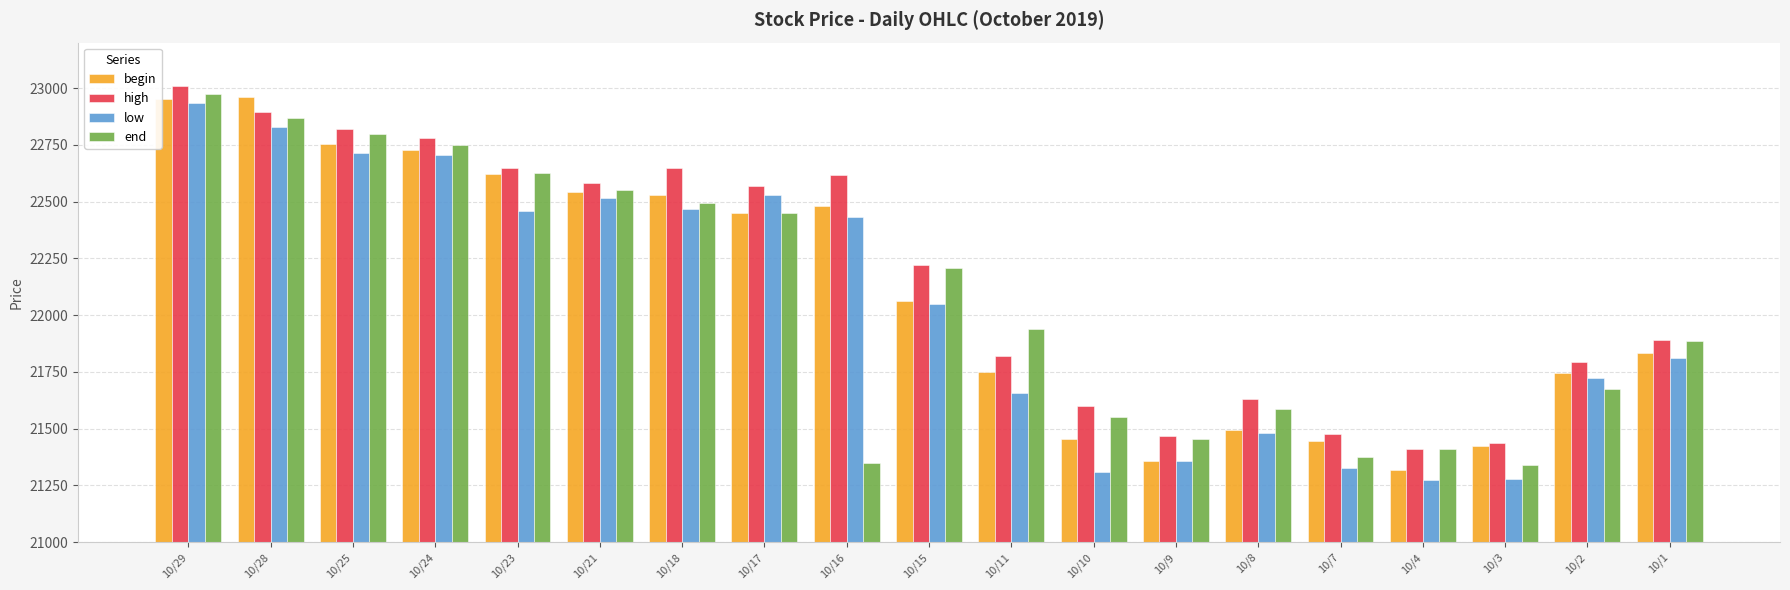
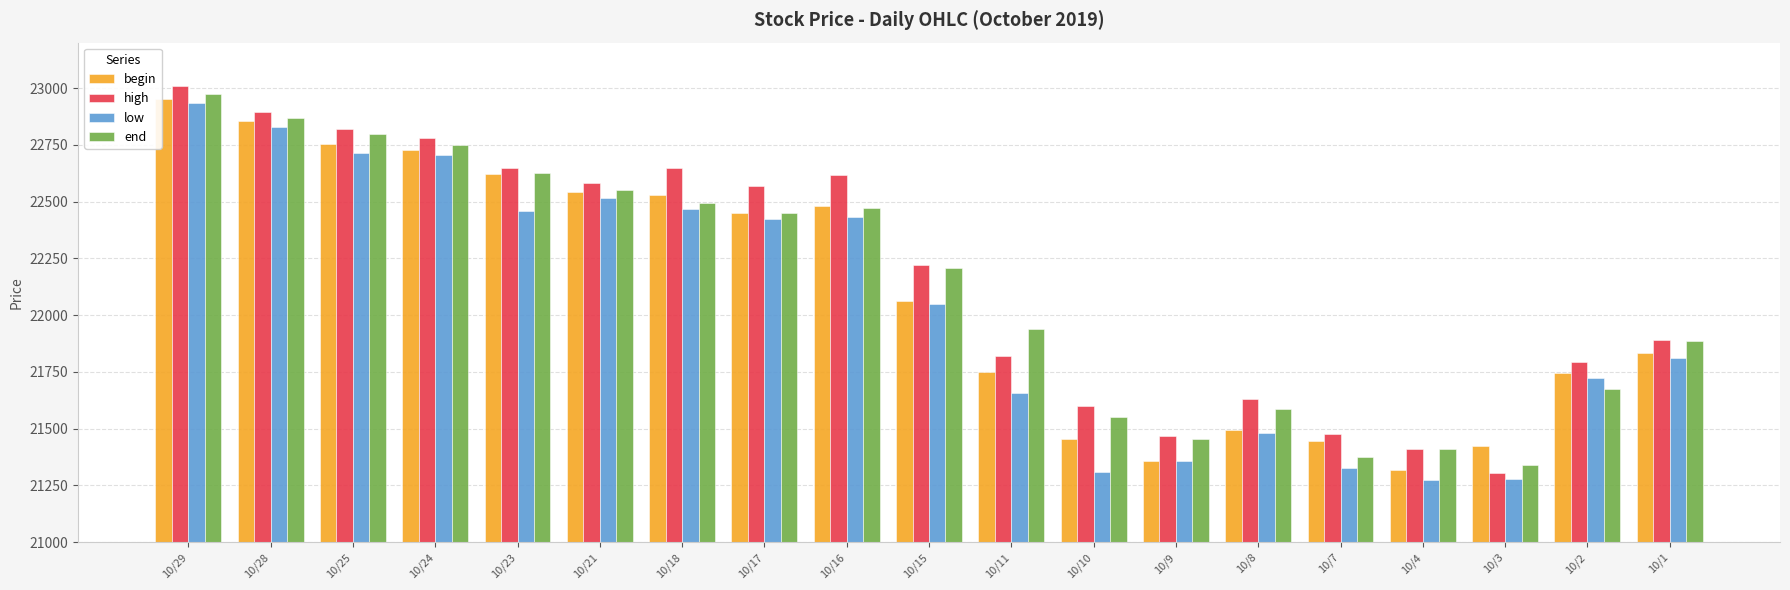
  {
    "begin": {
      "10/29": 22950,
-     "10/28": 22960,
+     "10/28": 22850,
      "10/25": 22750,
      "10/24": 22730,
      "10/23": 22620,
      "10/21": 22540,
      "10/18": 22530,
      "10/17": 22450,
      "10/16": 22480,
      "10/15": 22060,
      "10/11": 21750,
      "10/10": 21460,
      "10/9": 21360,
      "10/8": 21490,
      "10/7": 21450,
      "10/4": 21320,
      "10/3": 21420,
      "10/2": 21740,
      "10/1": 21830
    },
    "high": {
      "10/29": 23010,
      "10/28": 22900,
      "10/25": 22820,
      "10/24": 22780,
      "10/23": 22650,
      "10/21": 22580,
      "10/18": 22650,
      "10/17": 22570,
      "10/16": 22620,
      "10/15": 22220,
      "10/11": 21820,
      "10/10": 21600,
      "10/9": 21470,
      "10/8": 21630,
      "10/7": 21480,
      "10/4": 21410,
-     "10/3": 21440,
+     "10/3": 21300,
      "10/2": 21800,
      "10/1": 21890
    },
    "low": {
      "10/29": 22940,
      "10/28": 22830,
      "10/25": 22720,
      "10/24": 22700,
      "10/23": 22460,
      "10/21": 22520,
      "10/18": 22470,
-     "10/17": 22530,
+     "10/17": 22420,
      "10/16": 22430,
      "10/15": 22050,
      "10/11": 21660,
      "10/10": 21310,
      "10/9": 21360,
      "10/8": 21480,
      "10/7": 21330,
      "10/4": 21280,
      "10/3": 21280,
      "10/2": 21730,
      "10/1": 21810
    },
    "end": {
      "10/29": 22970,
      "10/28": 22870,
      "10/25": 22800,
      "10/24": 22750,
      "10/23": 22630,
      "10/21": 22550,
      "10/18": 22490,
      "10/17": 22450,
-     "10/16": 21350,
+     "10/16": 22470,
      "10/15": 22210,
      "10/11": 21940,
      "10/10": 21550,
      "10/9": 21460,
      "10/8": 21590,
      "10/7": 21380,
      "10/4": 21410,
      "10/3": 21340,
      "10/2": 21670,
      "10/1": 21890
    }
  }
